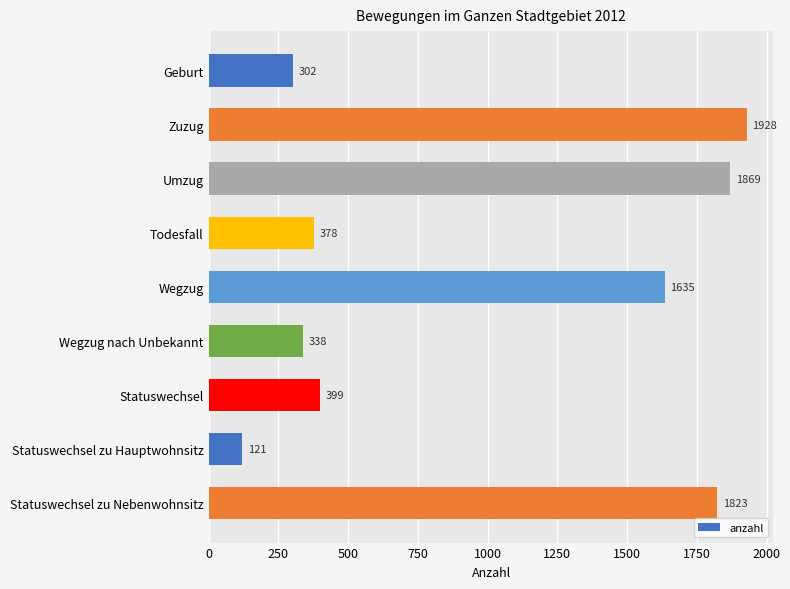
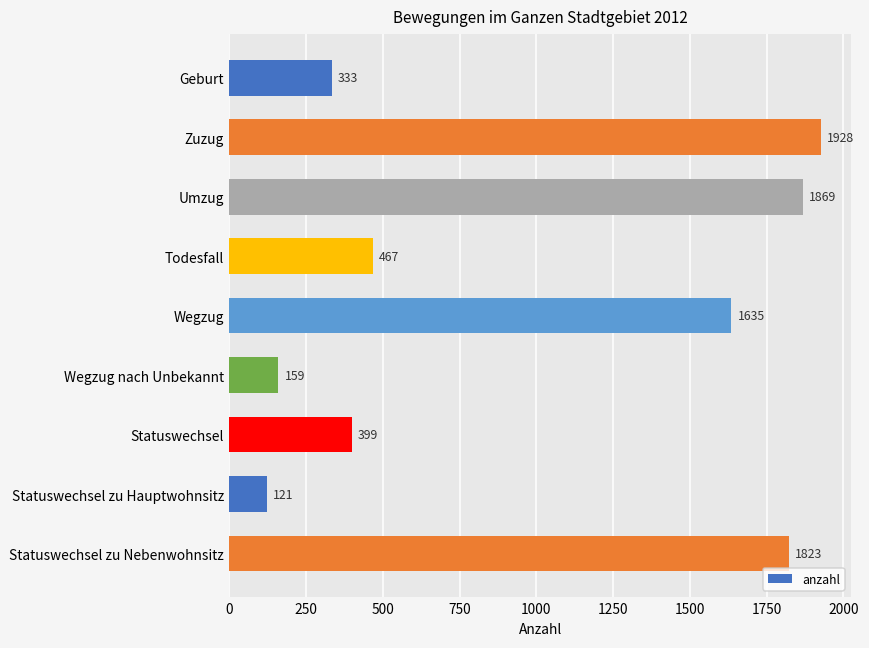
  {
-   "Geburt": 302,
+   "Geburt": 333,
    "Zuzug": 1928,
    "Umzug": 1869,
-   "Todesfall": 378,
+   "Todesfall": 467,
    "Wegzug": 1635,
-   "Wegzug nach Unbekannt": 338,
+   "Wegzug nach Unbekannt": 159,
    "Statuswechsel": 399,
    "Statuswechsel zu Hauptwohnsitz": 121,
    "Statuswechsel zu Nebenwohnsitz": 1823
  }
